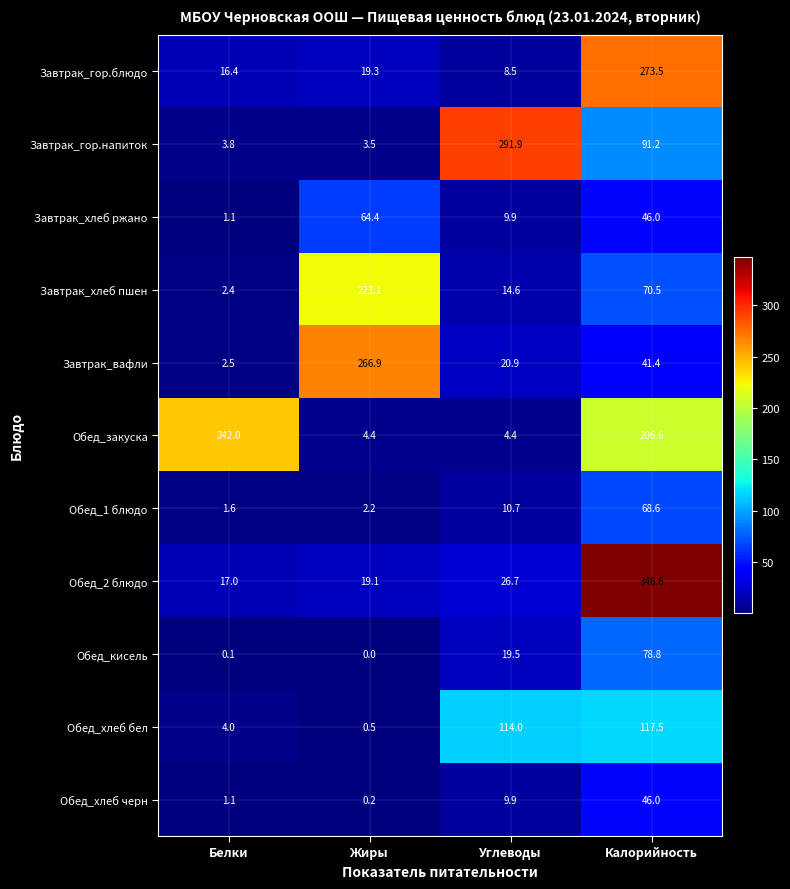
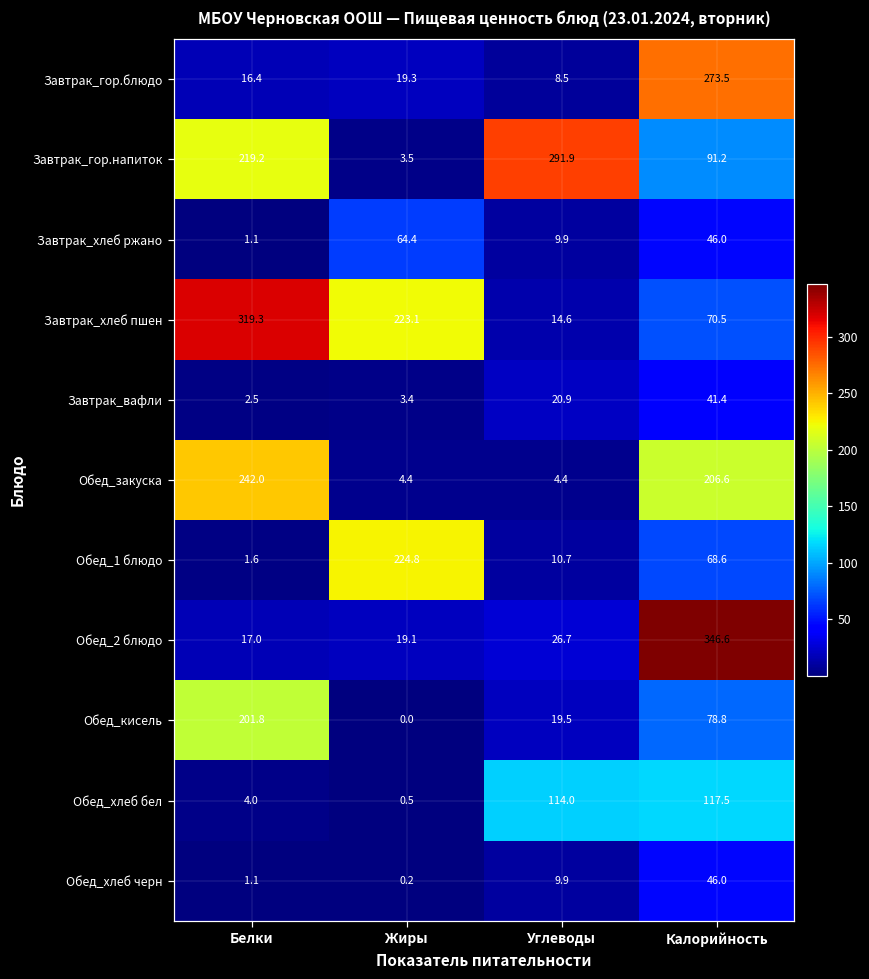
  {
    "Завтрак_гор.блюдо": {
      "Белки": 16.4,
      "Жиры": 19.3,
      "Углеводы": 8.5,
      "Калорийность": 273.5
    },
    "Завтрак_гор.напиток": {
-     "Белки": 3.8,
+     "Белки": 219.2,
      "Жиры": 3.5,
      "Углеводы": 291.9,
      "Калорийность": 91.2
    },
    "Завтрак_хлеб ржано": {
      "Белки": 1.1,
      "Жиры": 64.4,
      "Углеводы": 9.9,
      "Калорийность": 46.0
    },
    "Завтрак_хлеб пшен": {
-     "Белки": 2.4,
+     "Белки": 319.3,
      "Жиры": 223.1,
      "Углеводы": 14.6,
      "Калорийность": 70.5
    },
    "Завтрак_вафли": {
      "Белки": 2.5,
-     "Жиры": 266.9,
+     "Жиры": 3.4,
      "Углеводы": 20.9,
      "Калорийность": 41.4
    },
    "Обед_закуска": {
      "Белки": 242.0,
      "Жиры": 4.4,
      "Углеводы": 4.4,
      "Калорийность": 206.6
    },
    "Обед_1 блюдо": {
      "Белки": 1.6,
-     "Жиры": 2.2,
+     "Жиры": 224.8,
      "Углеводы": 10.7,
      "Калорийность": 68.6
    },
    "Обед_2 блюдо": {
      "Белки": 17.0,
      "Жиры": 19.1,
      "Углеводы": 26.7,
      "Калорийность": 346.6
    },
    "Обед_кисель": {
-     "Белки": 0.1,
+     "Белки": 201.8,
      "Жиры": 0.0,
      "Углеводы": 19.5,
      "Калорийность": 78.8
    },
    "Обед_хлеб бел": {
      "Белки": 4.0,
      "Жиры": 0.5,
      "Углеводы": 114.0,
      "Калорийность": 117.5
    },
    "Обед_хлеб черн": {
      "Белки": 1.1,
      "Жиры": 0.2,
      "Углеводы": 9.9,
      "Калорийность": 46.0
    }
  }
